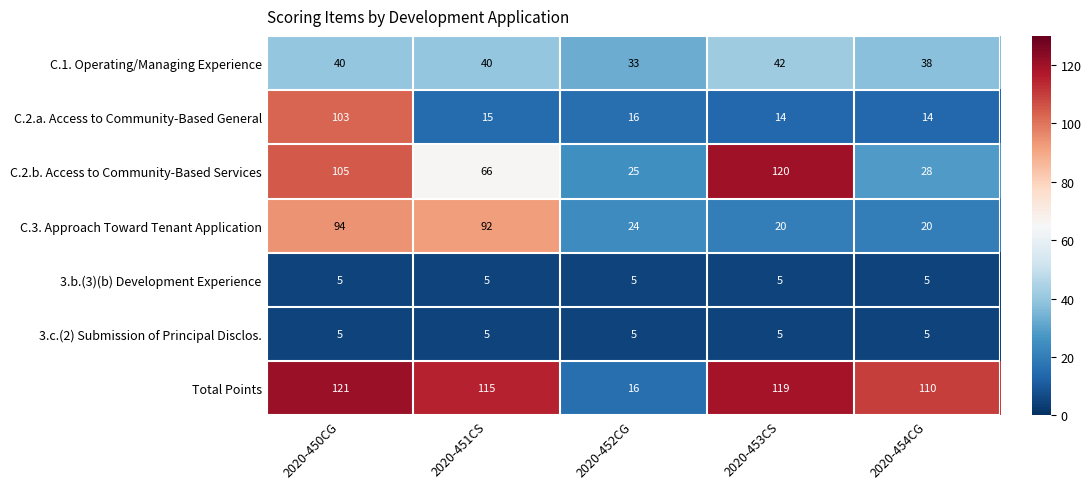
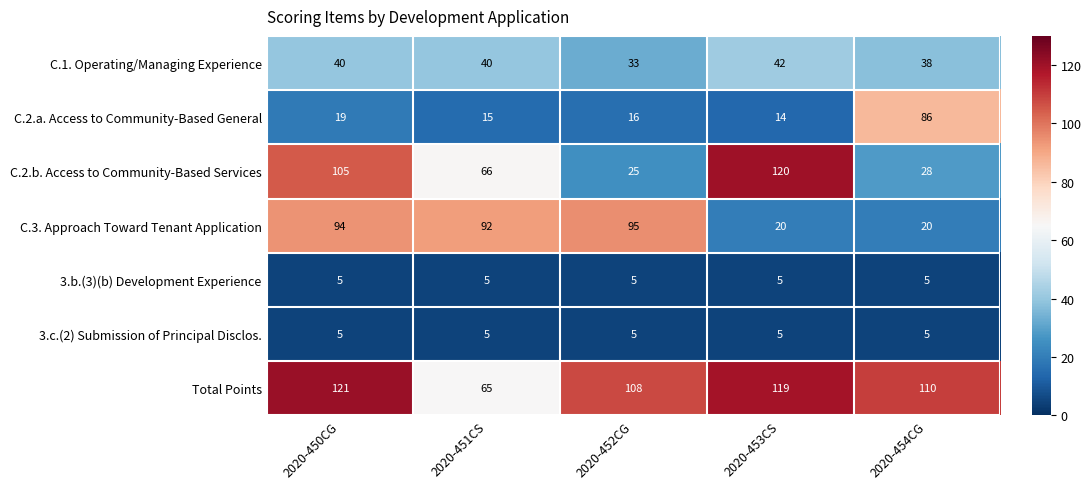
  {
    "C.1. Operating/Managing Experience": {
      "2020-450CG": 40,
      "2020-451CS": 40,
      "2020-452CG": 33,
      "2020-453CS": 42,
      "2020-454CG": 38
    },
    "C.2.a. Access to Community-Based General": {
-     "2020-450CG": 103,
+     "2020-450CG": 19,
      "2020-451CS": 15,
      "2020-452CG": 16,
      "2020-453CS": 14,
-     "2020-454CG": 14
+     "2020-454CG": 86
    },
    "C.2.b. Access to Community-Based Services": {
      "2020-450CG": 105,
      "2020-451CS": 66,
      "2020-452CG": 25,
      "2020-453CS": 120,
      "2020-454CG": 28
    },
    "C.3. Approach Toward Tenant Application": {
      "2020-450CG": 94,
      "2020-451CS": 92,
-     "2020-452CG": 24,
+     "2020-452CG": 95,
      "2020-453CS": 20,
      "2020-454CG": 20
    },
    "3.b.(3)(b) Development Experience": {
      "2020-450CG": 5,
      "2020-451CS": 5,
      "2020-452CG": 5,
      "2020-453CS": 5,
      "2020-454CG": 5
    },
    "3.c.(2) Submission of Principal Disclos.": {
      "2020-450CG": 5,
      "2020-451CS": 5,
      "2020-452CG": 5,
      "2020-453CS": 5,
      "2020-454CG": 5
    },
    "Total Points": {
      "2020-450CG": 121,
-     "2020-451CS": 115,
-     "2020-452CG": 16,
+     "2020-451CS": 65,
+     "2020-452CG": 108,
      "2020-453CS": 119,
      "2020-454CG": 110
    }
  }
